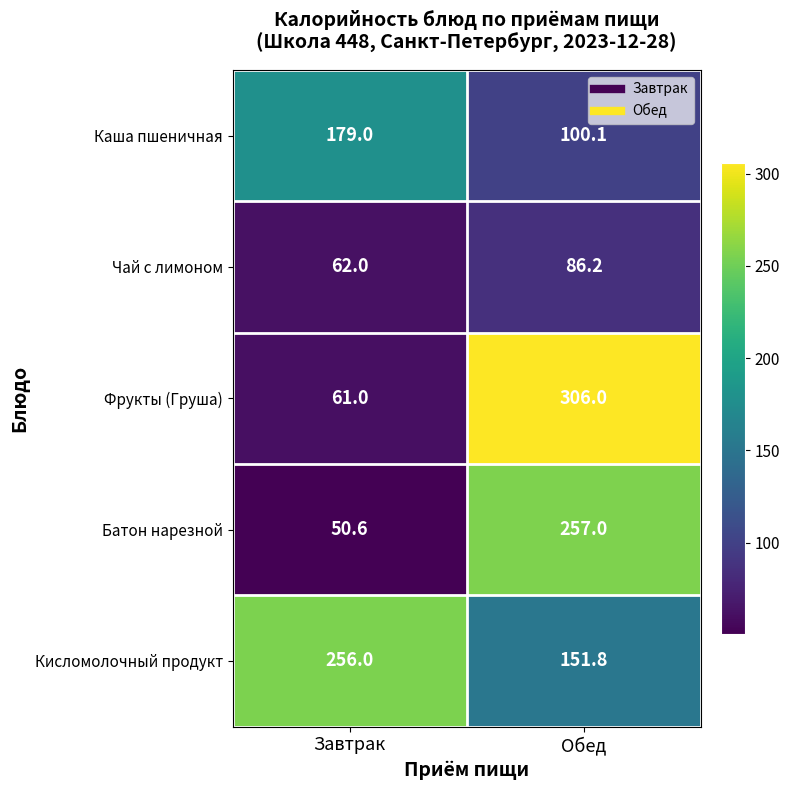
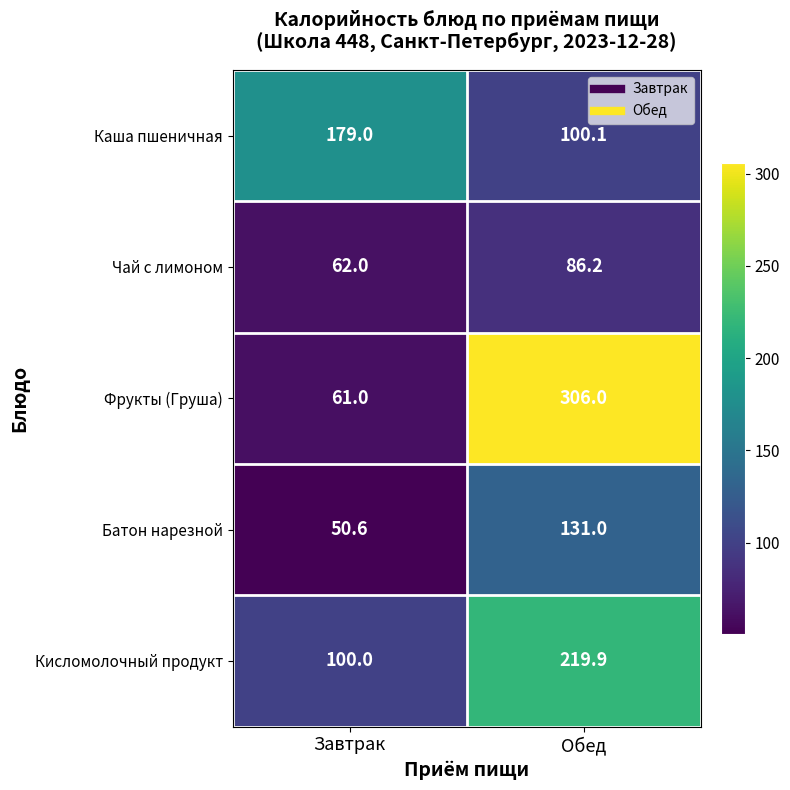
  {
    "Каша пшеничная": {
      "Завтрак": 179.0,
      "Обед": 100.1
    },
    "Чай с лимоном": {
      "Завтрак": 62.0,
      "Обед": 86.2
    },
    "Фрукты (Груша)": {
      "Завтрак": 61.0,
      "Обед": 306.0
    },
    "Батон нарезной": {
      "Завтрак": 50.6,
-     "Обед": 257.0
+     "Обед": 131.0
    },
    "Кисломолочный продукт": {
-     "Завтрак": 256.0,
-     "Обед": 151.8
+     "Завтрак": 100.0,
+     "Обед": 219.9
    }
  }
